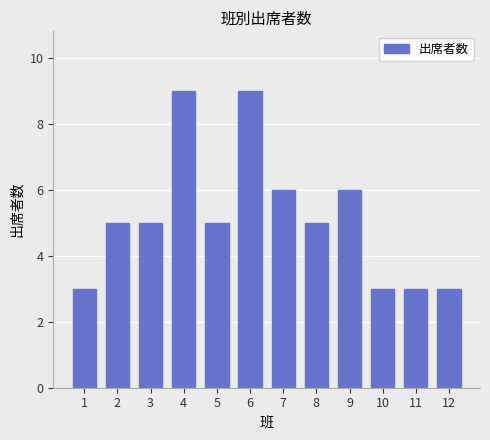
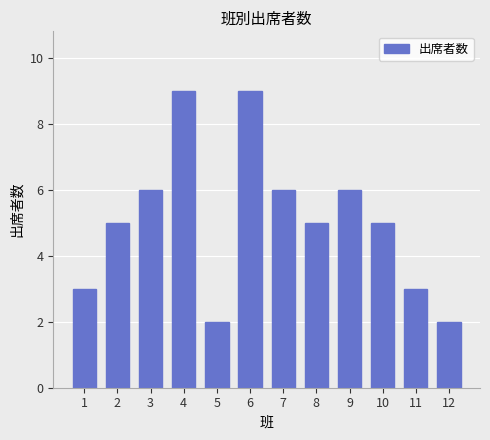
  {
    "1": 3,
    "2": 5,
-   "3": 5,
+   "3": 6,
    "4": 9,
-   "5": 5,
+   "5": 2,
    "6": 9,
    "7": 6,
    "8": 5,
    "9": 6,
-   "10": 3,
+   "10": 5,
    "11": 3,
-   "12": 3
+   "12": 2
  }
